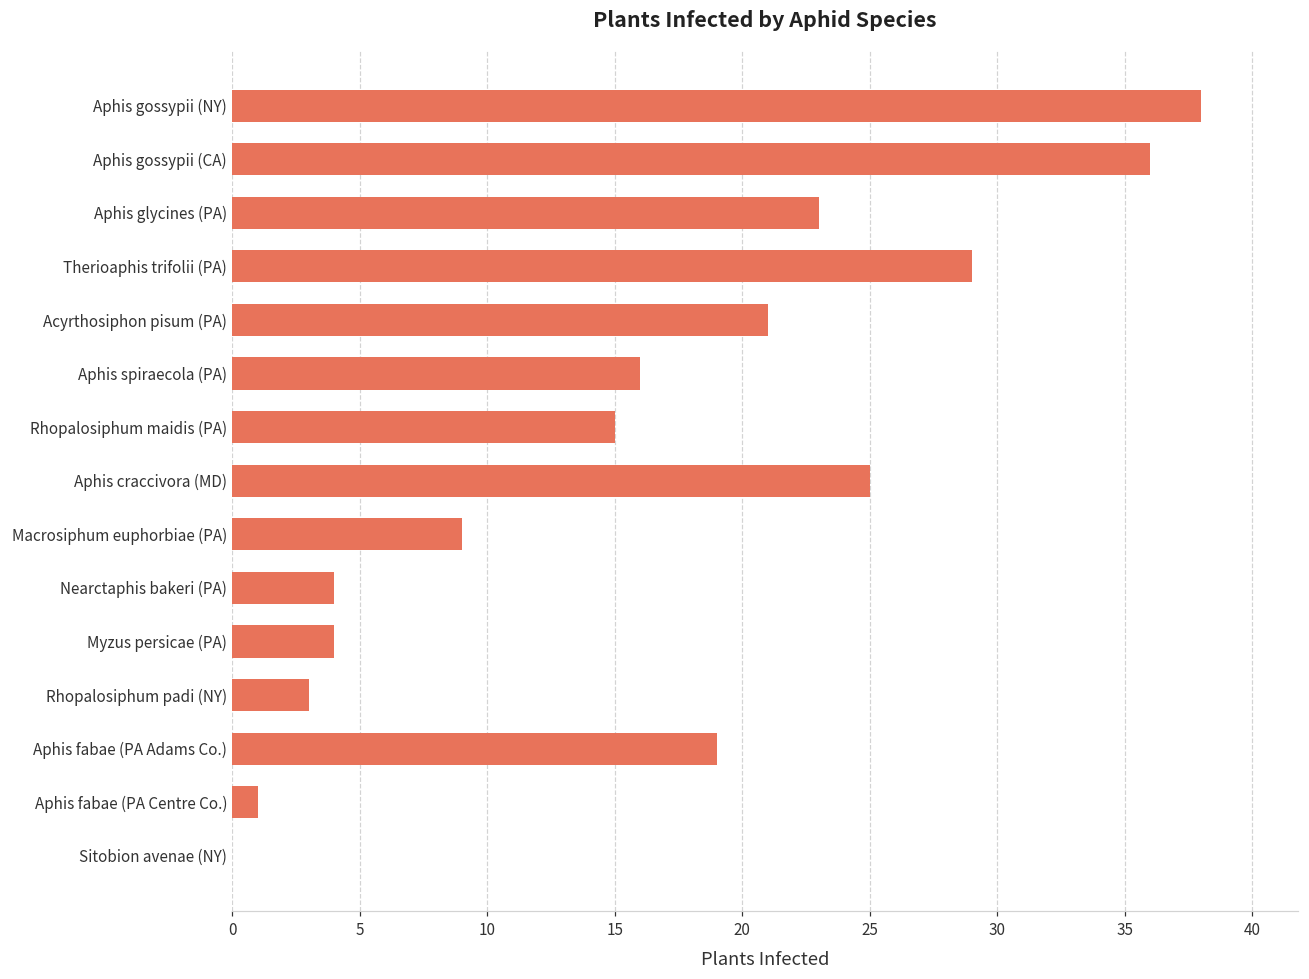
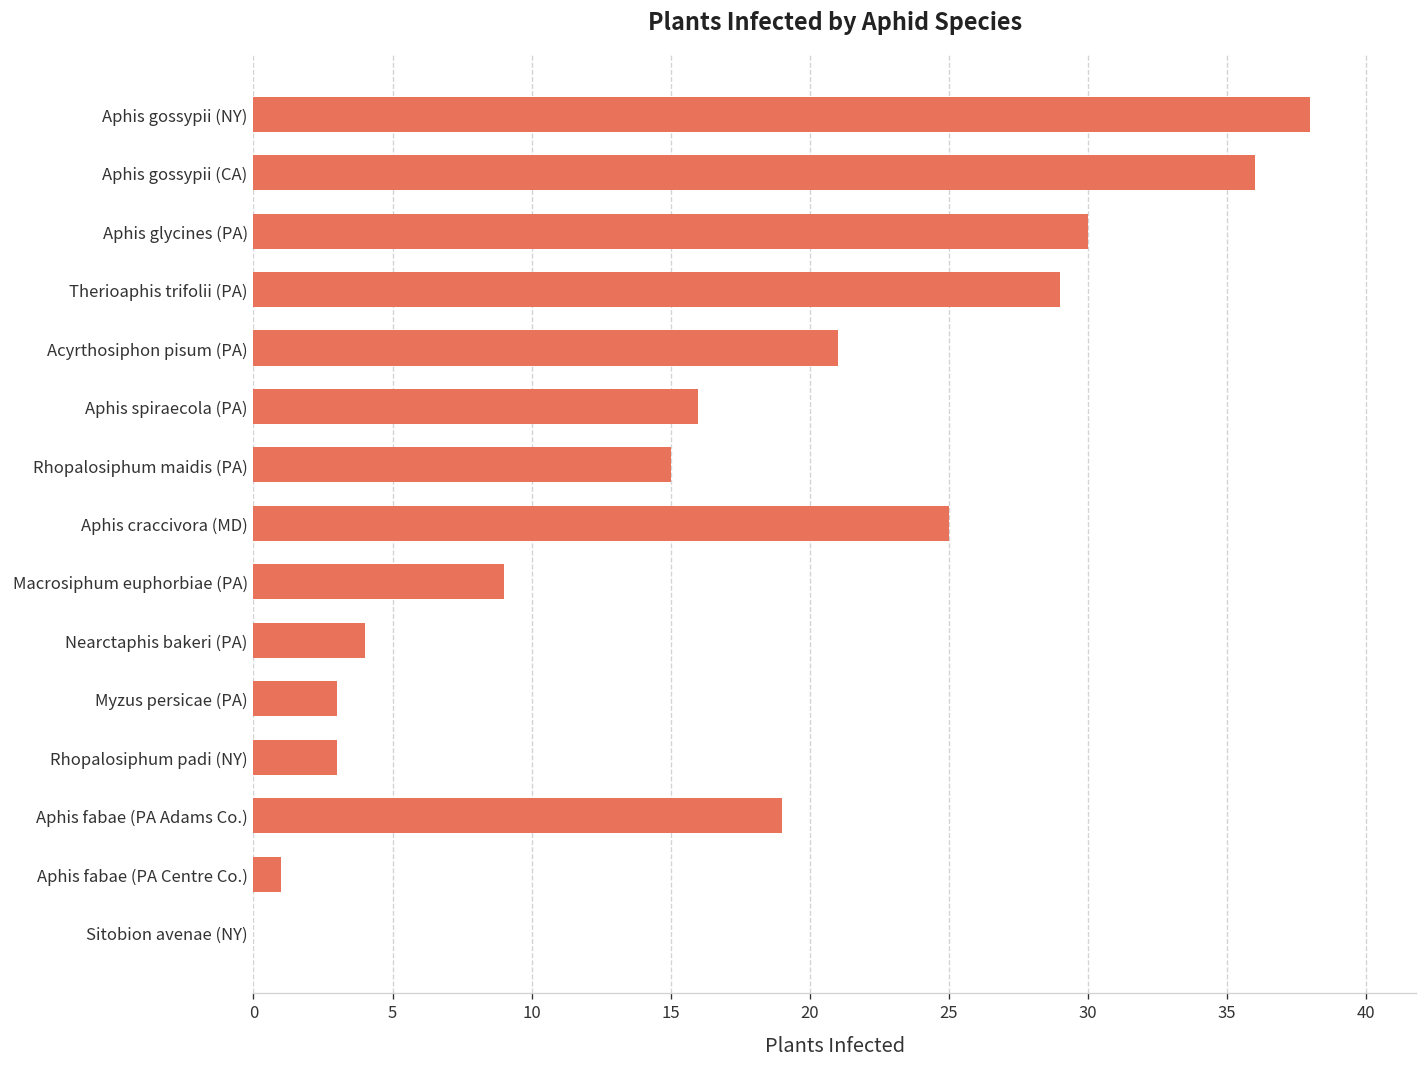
  {
    "Aphis gossypii (NY)": 38,
    "Aphis gossypii (CA)": 36,
-   "Aphis glycines (PA)": 23,
+   "Aphis glycines (PA)": 30,
    "Therioaphis trifolii (PA)": 29,
    "Acyrthosiphon pisum (PA)": 21,
    "Aphis spiraecola (PA)": 16,
    "Rhopalosiphum maidis (PA)": 15,
    "Aphis craccivora (MD)": 25,
    "Macrosiphum euphorbiae (PA)": 9,
    "Nearctaphis bakeri (PA)": 4,
-   "Myzus persicae (PA)": 4,
+   "Myzus persicae (PA)": 3,
    "Rhopalosiphum padi (NY)": 3,
    "Aphis fabae (PA Adams Co.)": 19,
    "Aphis fabae (PA Centre Co.)": 1,
    "Sitobion avenae (NY)": 0
  }
